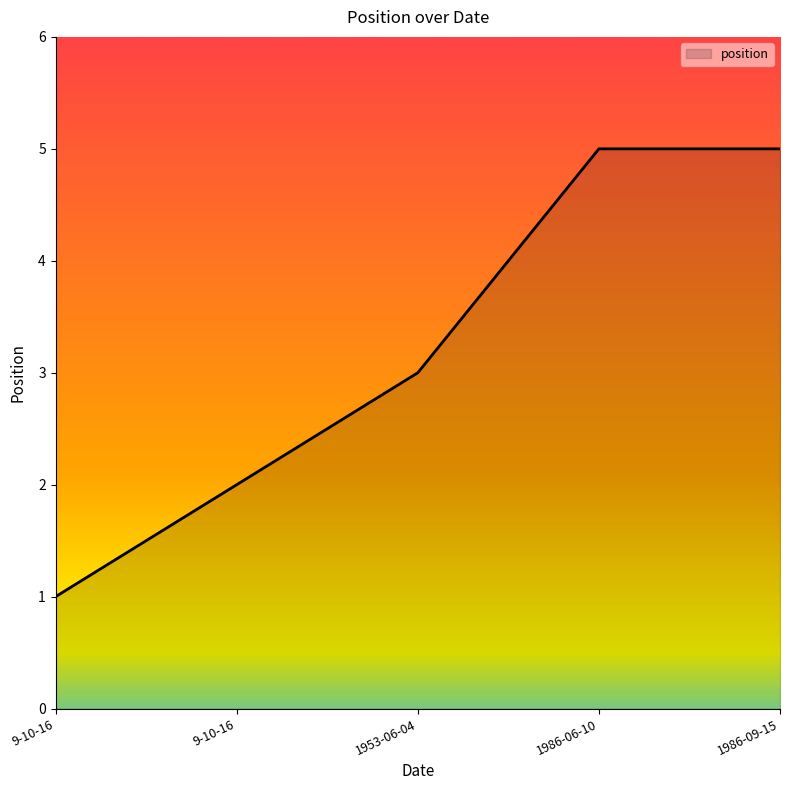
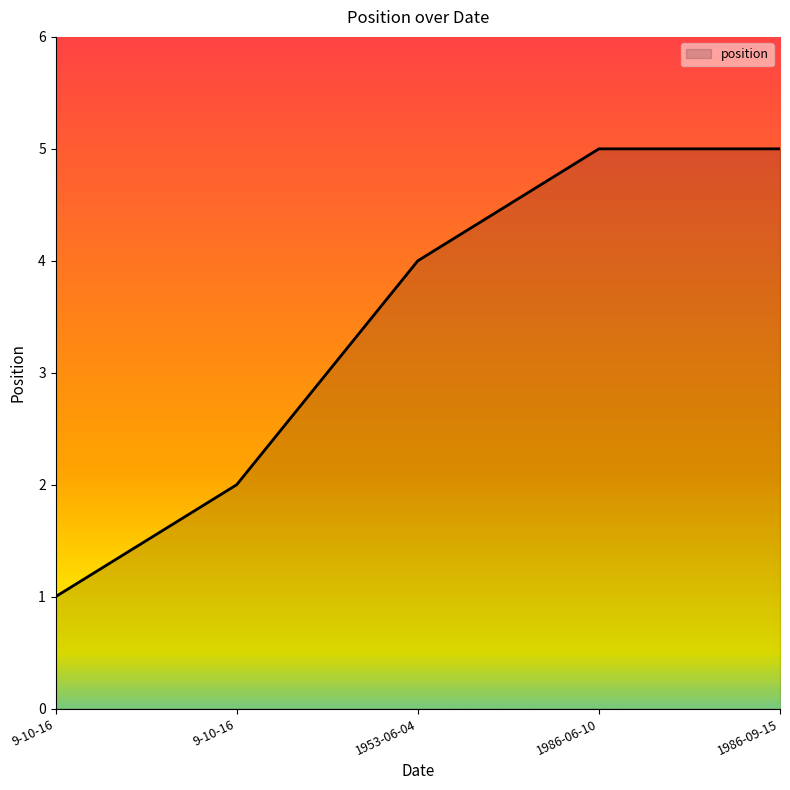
  {
-   "1953-06-04": 3,
+   "1953-06-04": 4,
    "1986-06-10": 5,
    "1986-09-15": 5
  }
